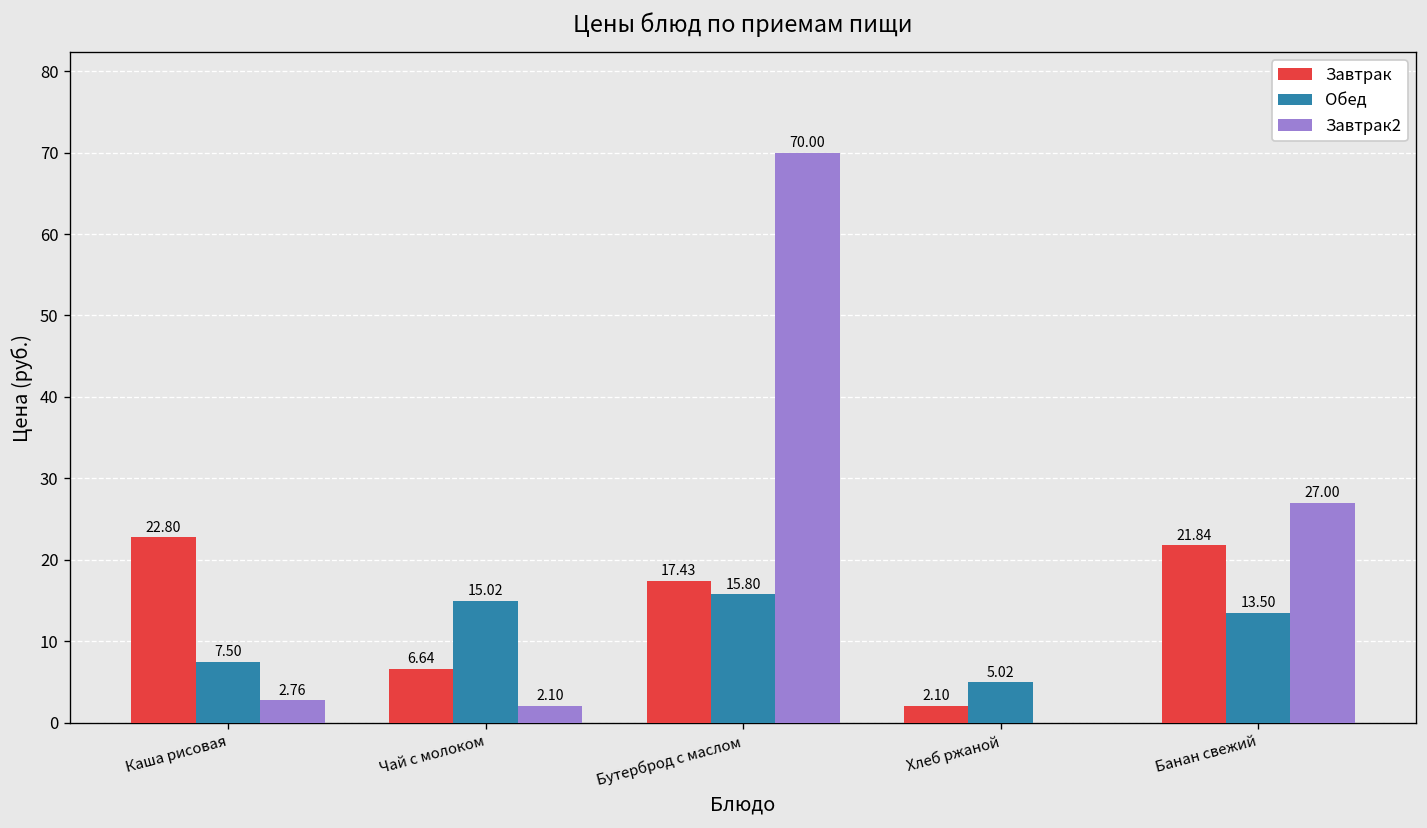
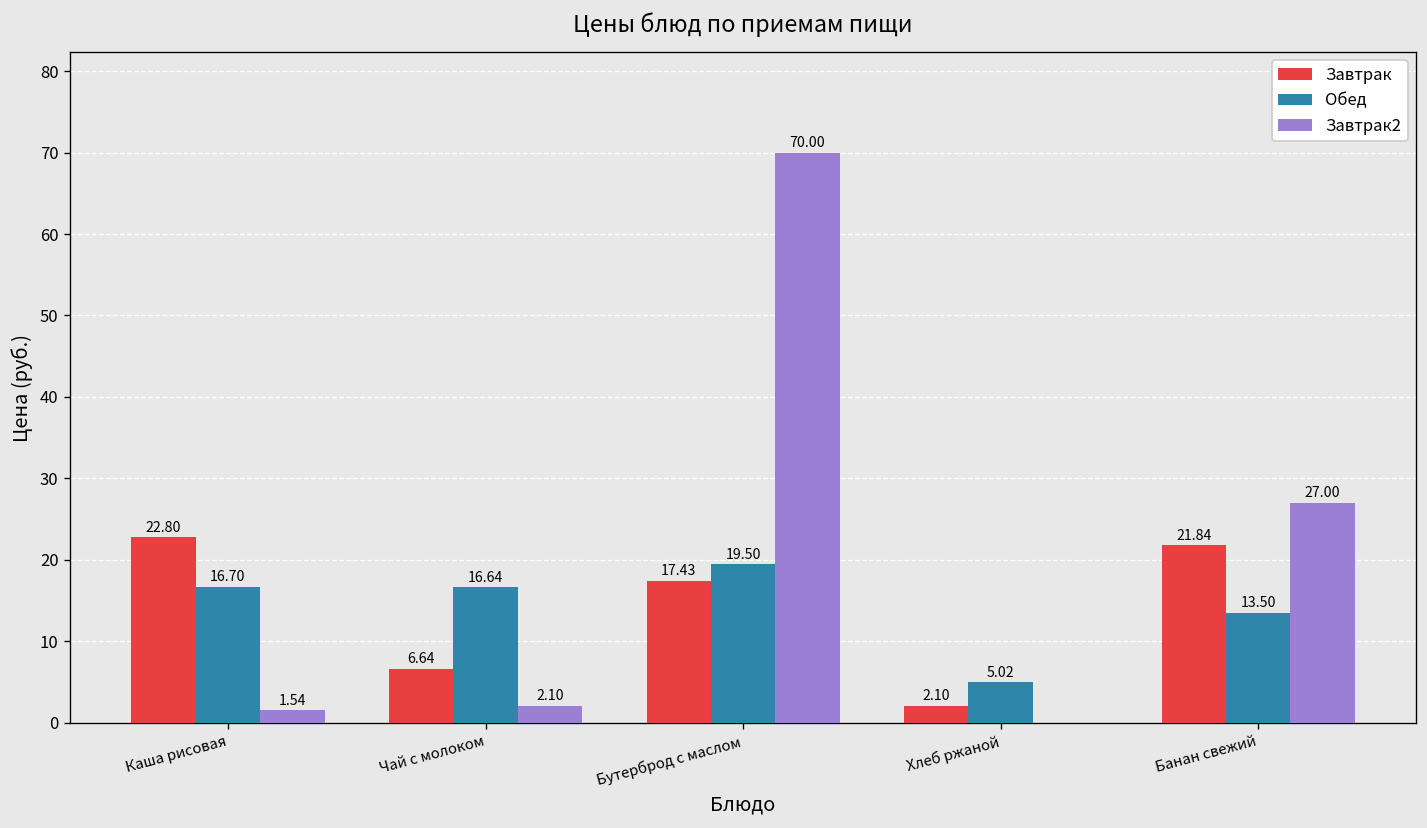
  {
    "Завтрак": {
      "Каша рисовая": 22.80,
      "Чай с молоком": 6.64,
      "Бутерброд с маслом": 17.43,
      "Хлеб ржаной": 2.10,
      "Банан свежий": 21.84
    },
    "Обед": {
-     "Каша рисовая": 7.50,
-     "Чай с молоком": 15.02,
-     "Бутерброд с маслом": 15.80,
+     "Каша рисовая": 16.70,
+     "Чай с молоком": 16.64,
+     "Бутерброд с маслом": 19.50,
      "Хлеб ржаной": 5.02,
      "Банан свежий": 13.50
    },
    "Завтрак2": {
-     "Каша рисовая": 2.76,
+     "Каша рисовая": 1.54,
      "Чай с молоком": 2.10,
      "Бутерброд с маслом": 70.00,
      "Банан свежий": 27.00
    }
  }
